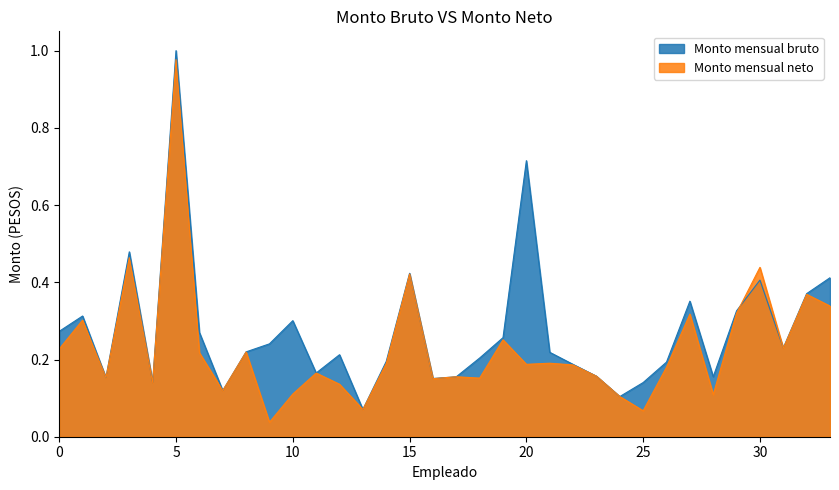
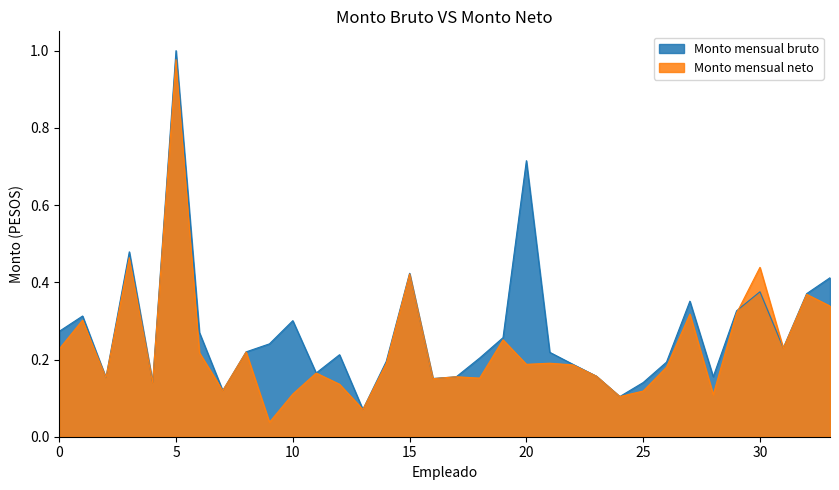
  {
    "Monto mensual bruto": {
      "0": 0.27,
      "5": 1.00,
      "10": 0.30,
      "20": 0.72,
      "25": 0.14,
-     "30": 0.41
+     "30": 0.38
    },
    "Monto mensual neto": {
      "0": 0.23,
      "5": 0.98,
      "10": 0.11,
      "20": 0.19,
-     "25": 0.07,
+     "25": 0.12,
      "30": 0.44
    }
  }
